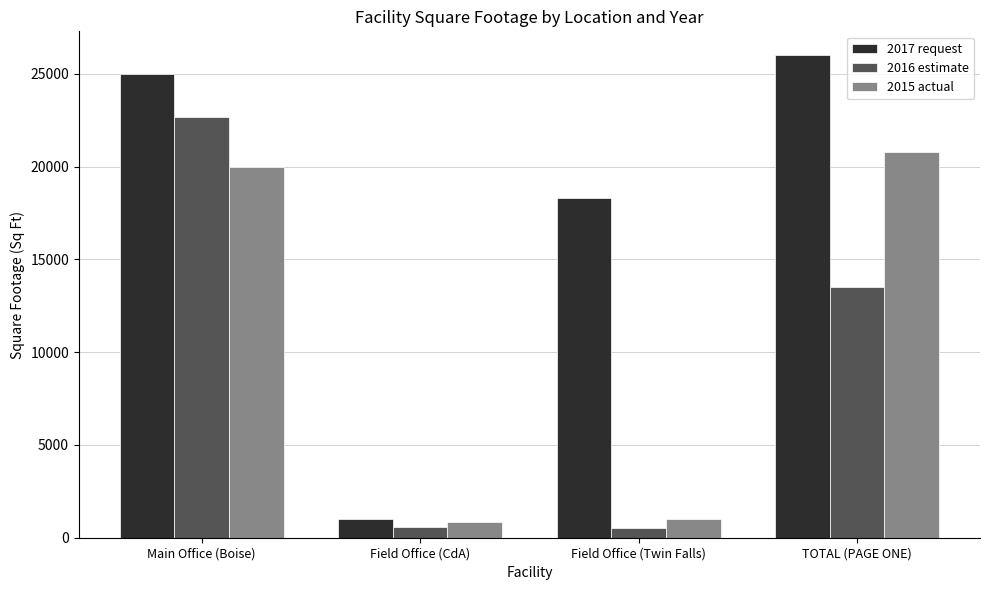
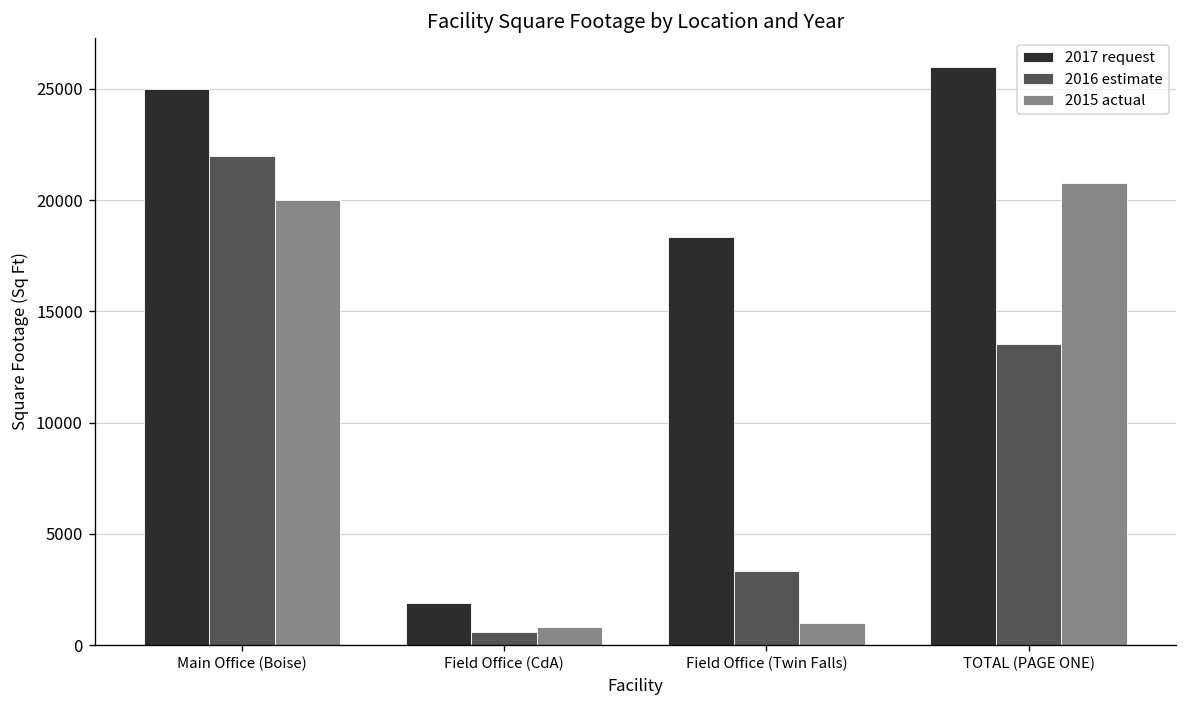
  {
    "2017 request": {
      "Main Office (Boise)": 25000,
-     "Field Office (CdA)": 1000,
+     "Field Office (CdA)": 1900,
      "Field Office (Twin Falls)": 18300,
      "TOTAL (PAGE ONE)": 26000
    },
    "2016 estimate": {
-     "Main Office (Boise)": 22700,
+     "Main Office (Boise)": 22000,
      "Field Office (CdA)": 600,
-     "Field Office (Twin Falls)": 500,
+     "Field Office (Twin Falls)": 3300,
      "TOTAL (PAGE ONE)": 13500
    },
    "2015 actual": {
      "Main Office (Boise)": 20000,
      "Field Office (CdA)": 800,
      "Field Office (Twin Falls)": 1000,
      "TOTAL (PAGE ONE)": 20800
    }
  }
